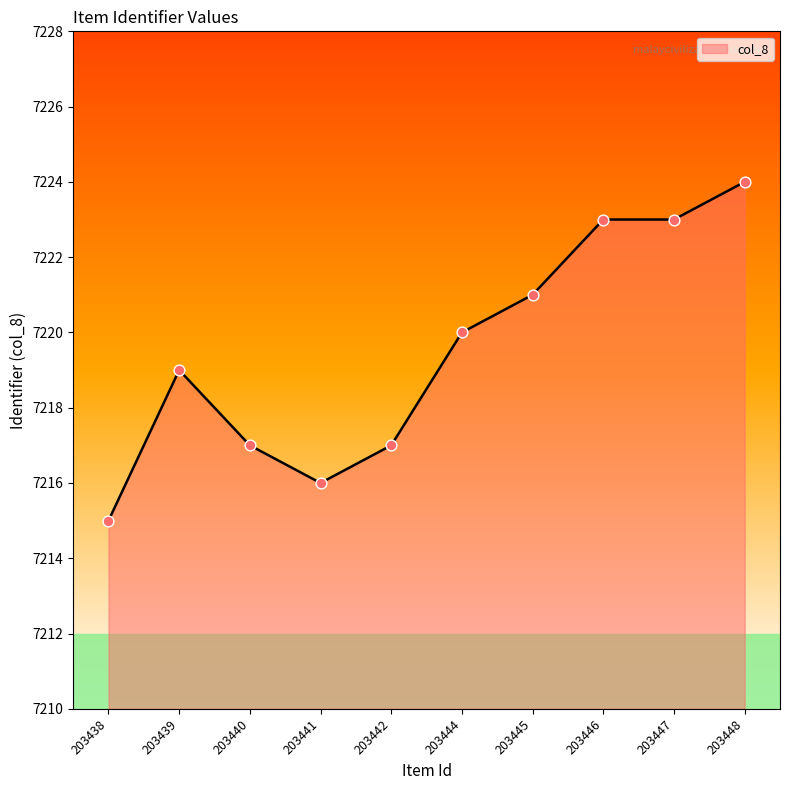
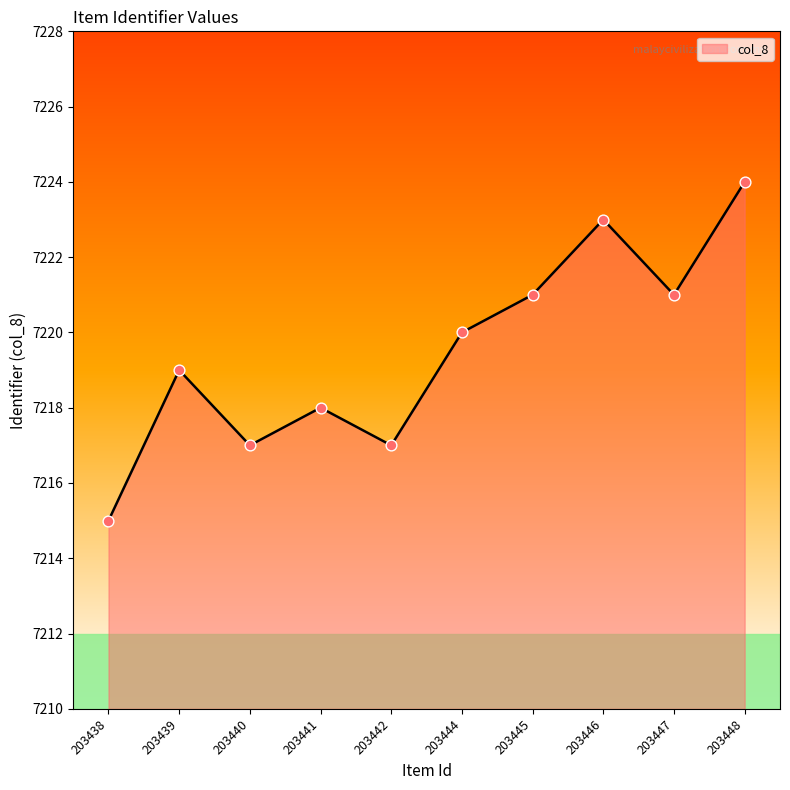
  {
    "203438": 7215,
    "203439": 7219,
    "203440": 7217,
-   "203441": 7216,
+   "203441": 7218,
    "203442": 7217,
    "203444": 7220,
    "203445": 7221,
    "203446": 7223,
-   "203447": 7223,
+   "203447": 7221,
    "203448": 7224
  }
